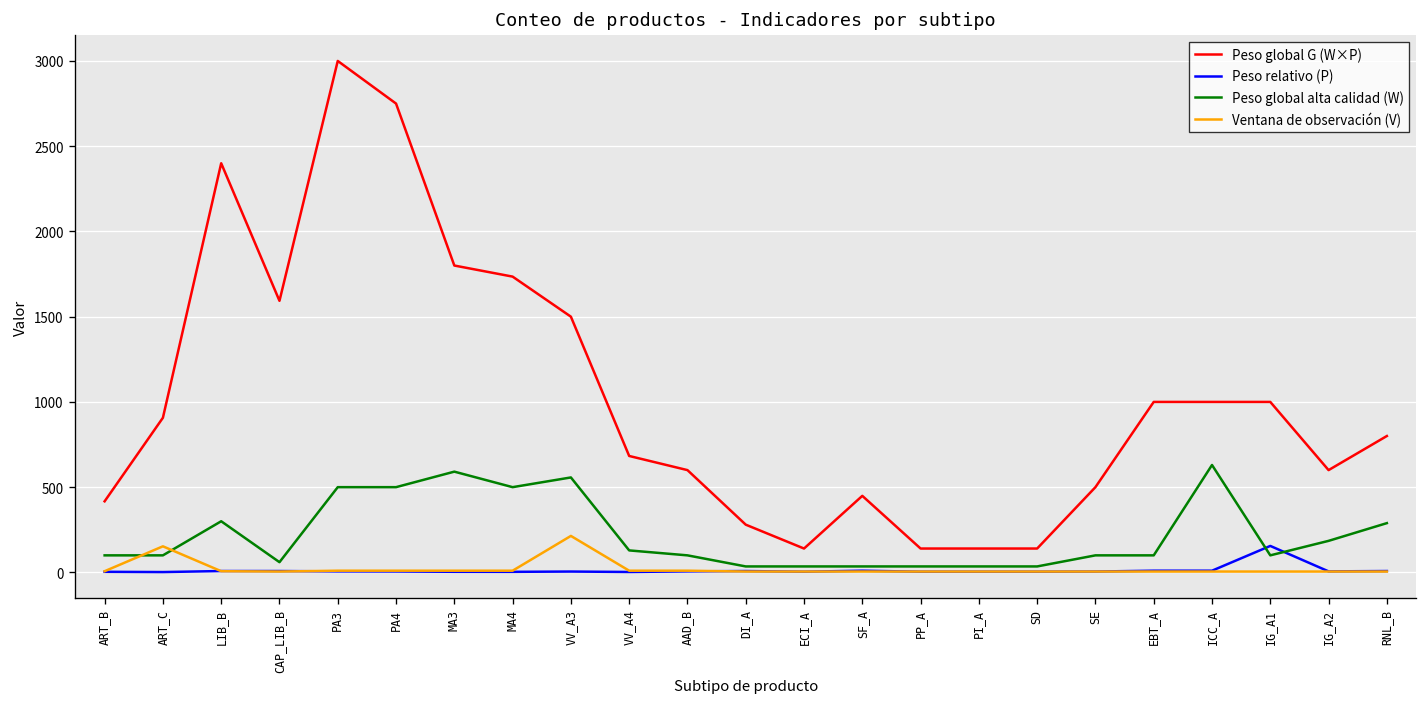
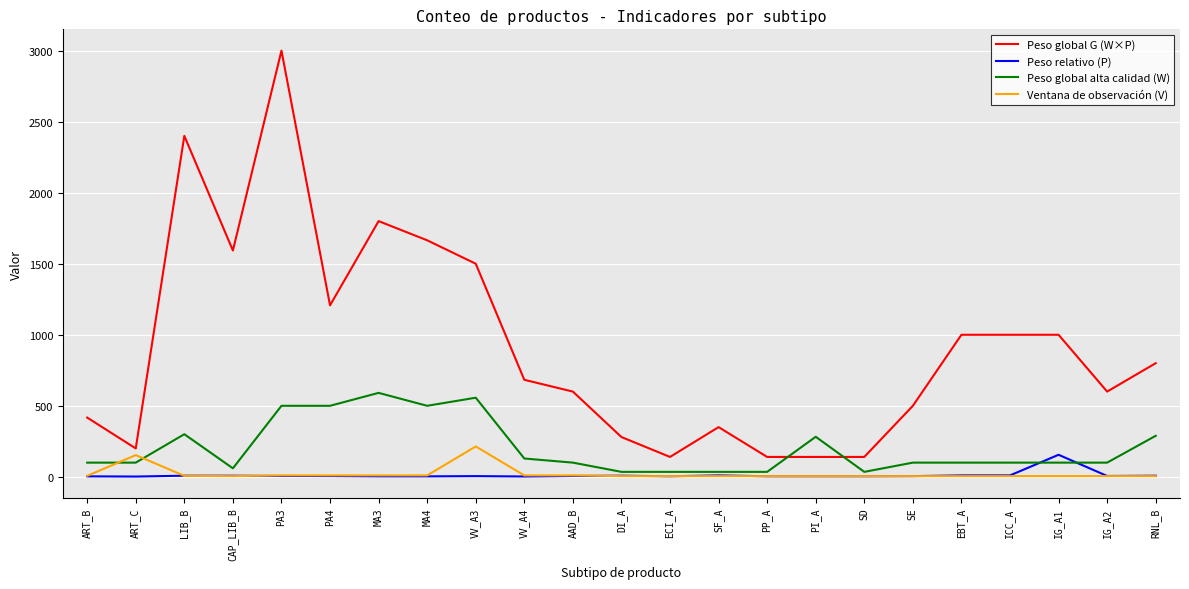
  {
    "Peso global G (W×P)": {
      "ART_B": 420,
-     "ART_C": 910,
+     "ART_C": 200,
      "LIB_B": 2400,
      "CAP_LIB_B": 1590,
      "PA3": 3000,
-     "PA4": 2750,
+     "PA4": 1210,
      "MA3": 1800,
-     "MA4": 1740,
+     "MA4": 1670,
      "VV_A3": 1500,
      "VV_A4": 680,
      "AAD_B": 600,
      "DI_A": 280,
      "ECI_A": 140,
-     "SF_A": 450,
+     "SF_A": 350,
      "PP_A": 140,
      "PI_A": 140,
      "SD": 140,
      "SE": 500,
      "EBT_A": 1000,
      "ICC_A": 1000,
      "IG_A1": 1000,
      "IG_A2": 600,
      "RNL_B": 800
    },
    "Peso relativo (P)": {
      "ART_C": 0,
      "VV_A3": 10,
      "IG_A1": 160
    },
    "Peso global alta calidad (W)": {
      "ART_B": 100,
      "ART_C": 100,
      "LIB_B": 300,
      "CAP_LIB_B": 60,
      "PA3": 500,
      "PA4": 500,
      "MA3": 590,
      "MA4": 500,
      "VV_A3": 560,
      "VV_A4": 130,
      "AAD_B": 100,
      "DI_A": 40,
      "ECI_A": 40,
      "SF_A": 40,
      "PP_A": 40,
-     "PI_A": 40,
+     "PI_A": 280,
      "SD": 40,
      "SE": 100,
      "EBT_A": 100,
-     "ICC_A": 630,
+     "ICC_A": 100,
      "IG_A1": 100,
-     "IG_A2": 190,
+     "IG_A2": 100,
      "RNL_B": 290
    },
    "Ventana de observación (V)": {
      "ART_C": 150,
      "VV_A3": 210,
      "IG_A1": 10
    }
  }
